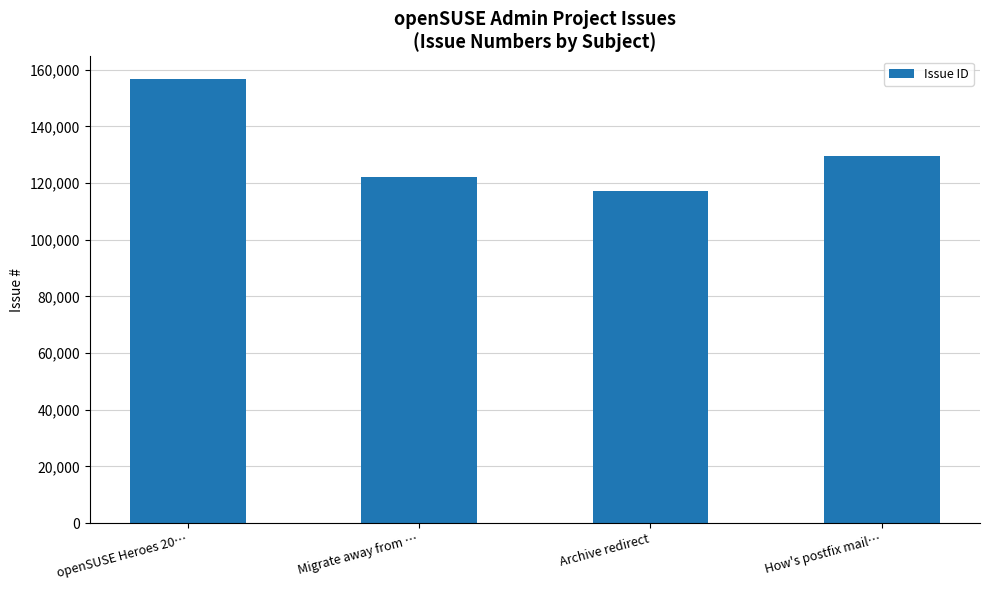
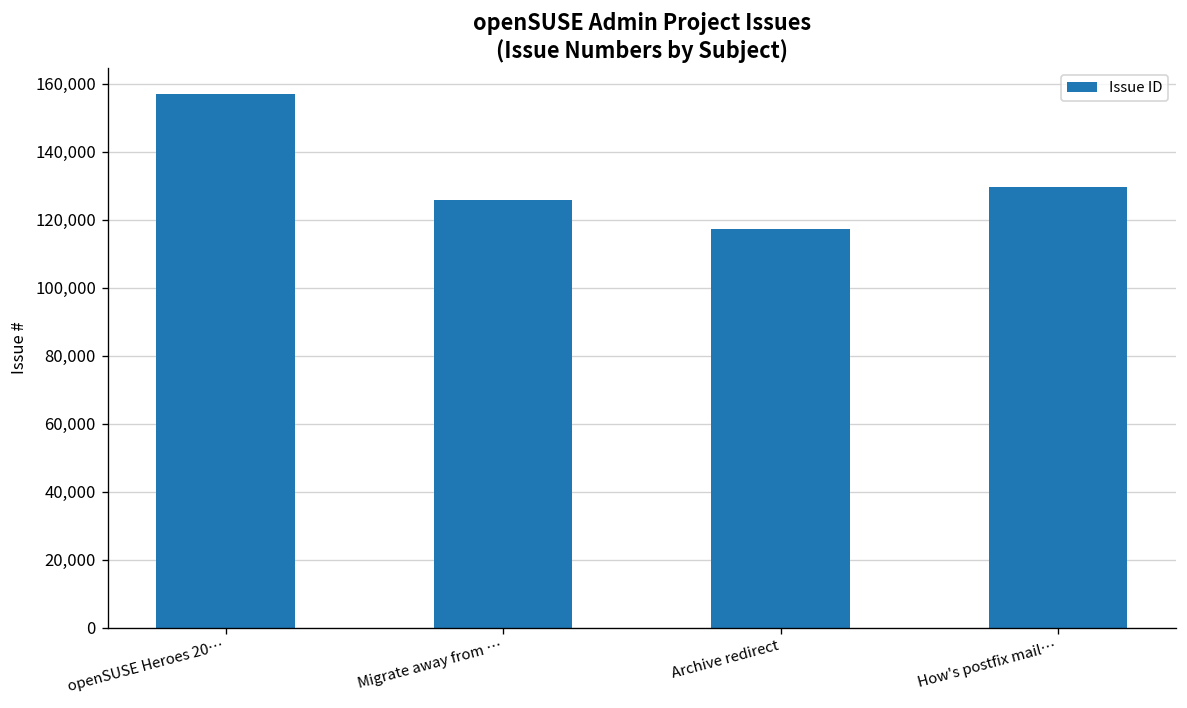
  {
    "openSUSE Heroes 20…": "157,000",
-   "Migrate away from …": "122,000",
+   "Migrate away from …": "126,000",
    "Archive redirect": "117,000",
    "How's postfix mail…": "130,000"
  }
